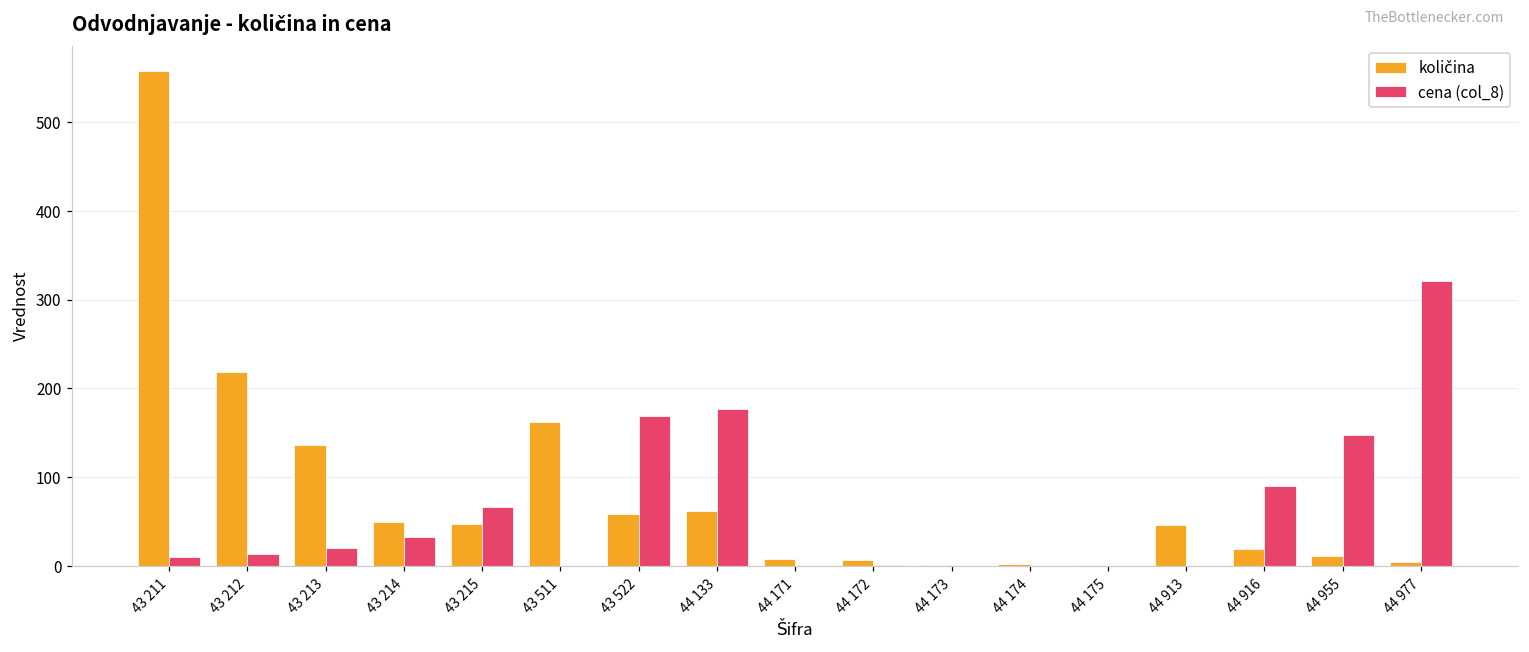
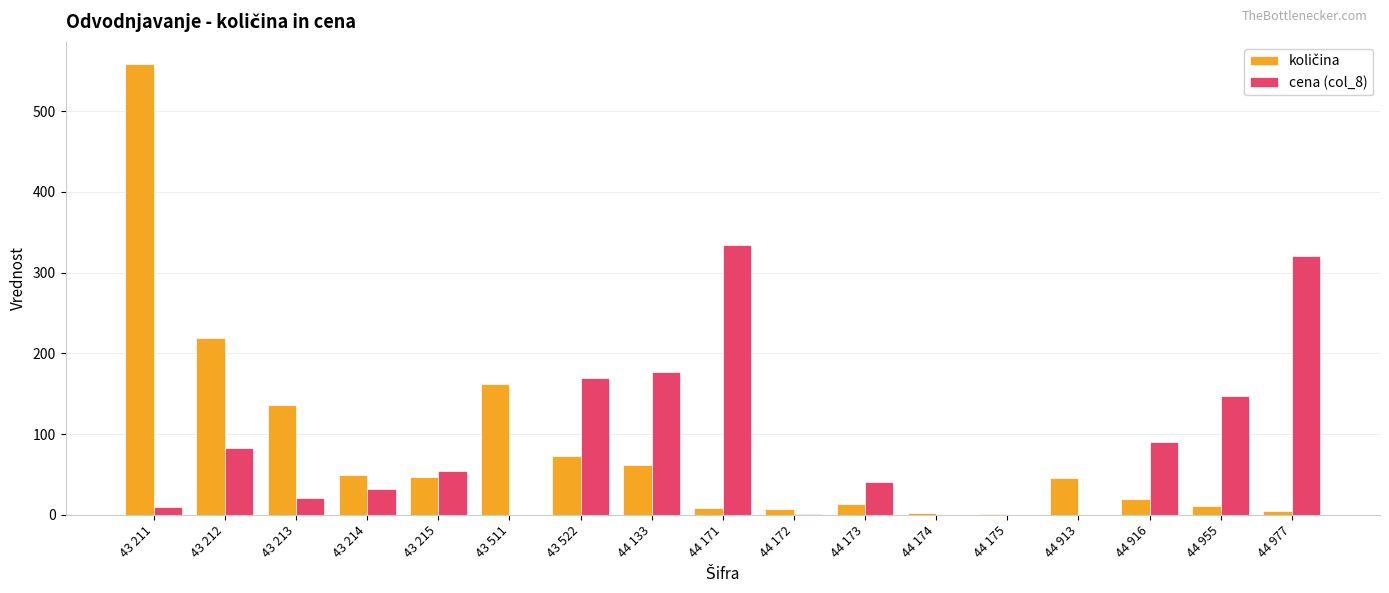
  {
    "količina": {
      "43 211": 560,
      "43 212": 220,
      "43 213": 140,
      "43 214": 50,
      "43 215": 50,
      "43 511": 160,
-     "43 522": 60,
+     "43 522": 70,
      "44 133": 60,
      "44 171": 10,
      "44 172": 10,
-     "44 173": 0,
+     "44 173": 10,
      "44 913": 50,
      "44 916": 20,
      "44 955": 10,
      "44 977": 10
    },
    "cena (col_8)": {
      "43 211": 10,
-     "43 212": 10,
+     "43 212": 80,
      "43 213": 20,
      "43 214": 30,
-     "43 215": 70,
+     "43 215": 50,
      "43 511": 0,
      "43 522": 170,
      "44 133": 180,
-     "44 171": 0,
-     "44 173": 0,
+     "44 171": 330,
+     "44 173": 40,
      "44 174": 0,
      "44 175": 0,
      "44 913": 0,
      "44 916": 90,
      "44 955": 150,
      "44 977": 320
    }
  }
